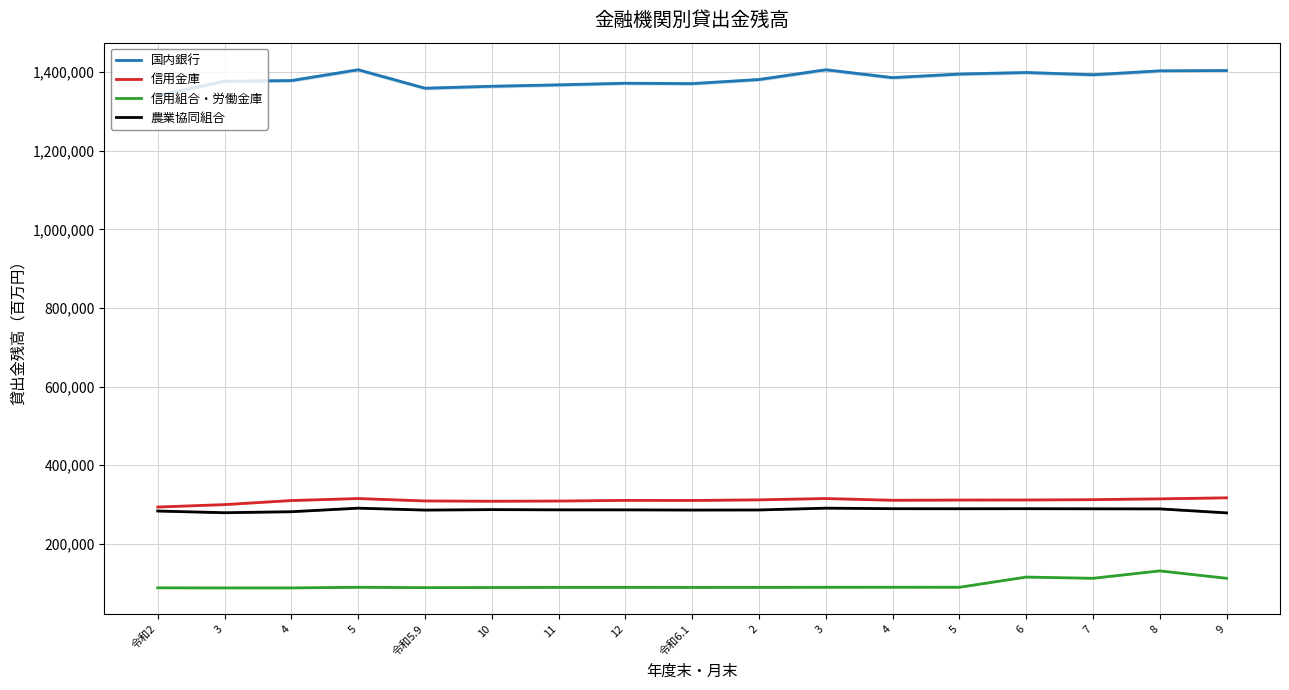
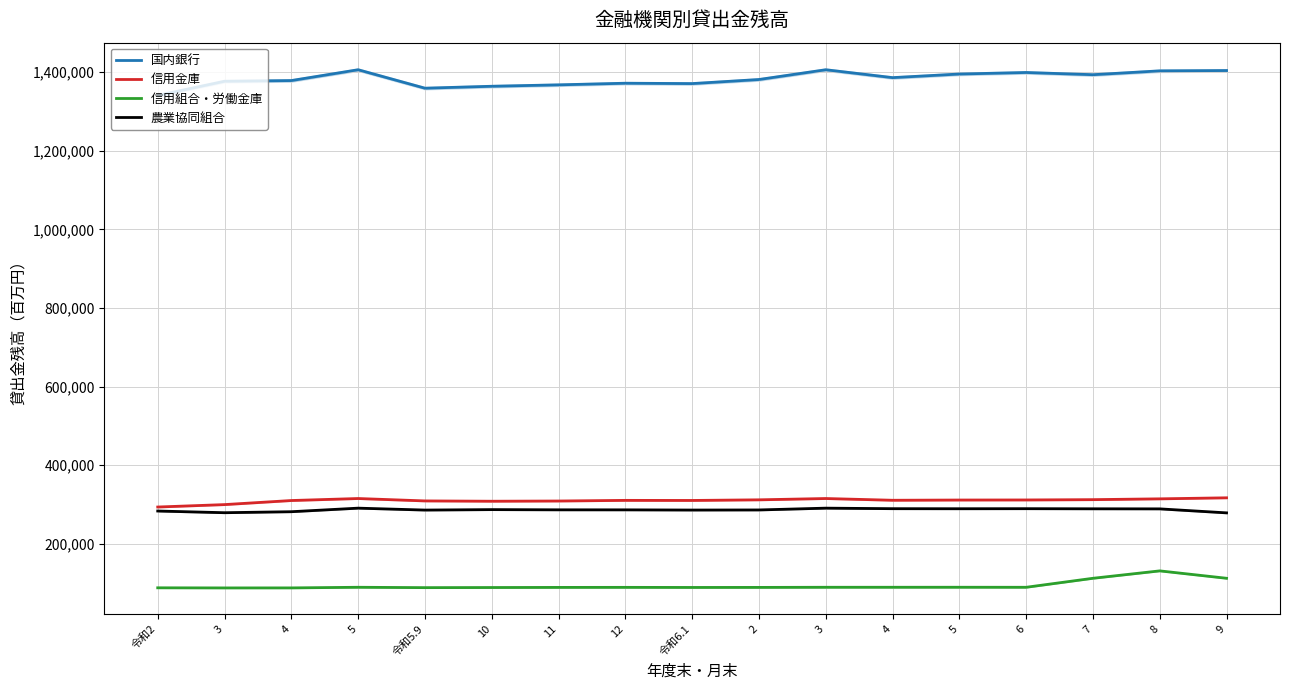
  {
    "信用組合・労働金庫": {
      "令和2": "90,000",
      "令和5.9": "90,000",
      "10": "90,000",
      "11": "90,000",
      "12": "90,000",
      "令和6.1": "90,000",
      "2": "90,000",
-     "6": "120,000",
+     "6": "90,000",
      "7": "110,000",
      "8": "130,000",
      "9": "110,000"
    }
  }
